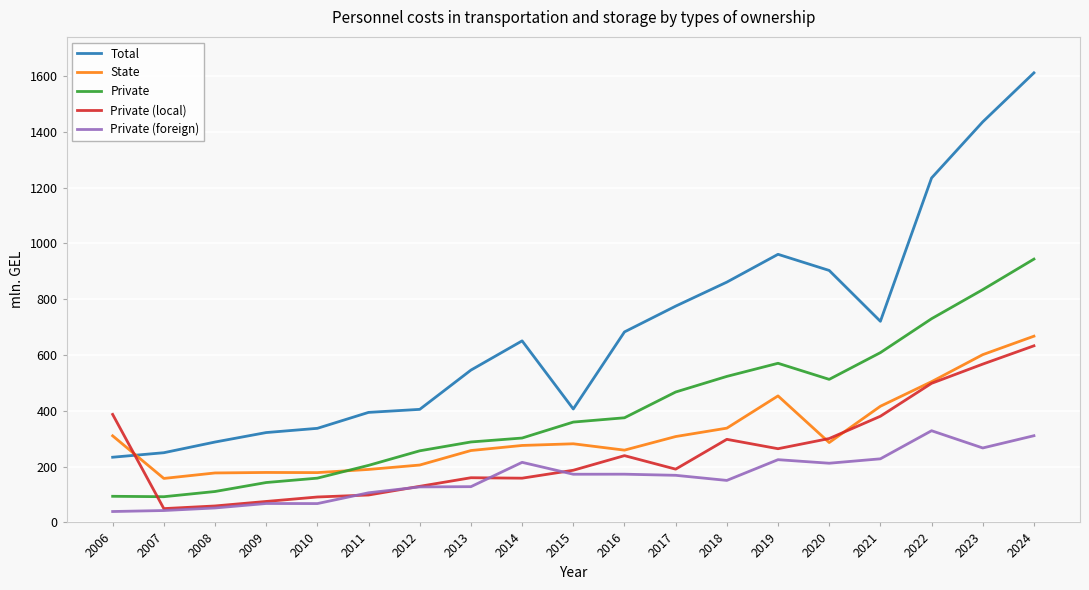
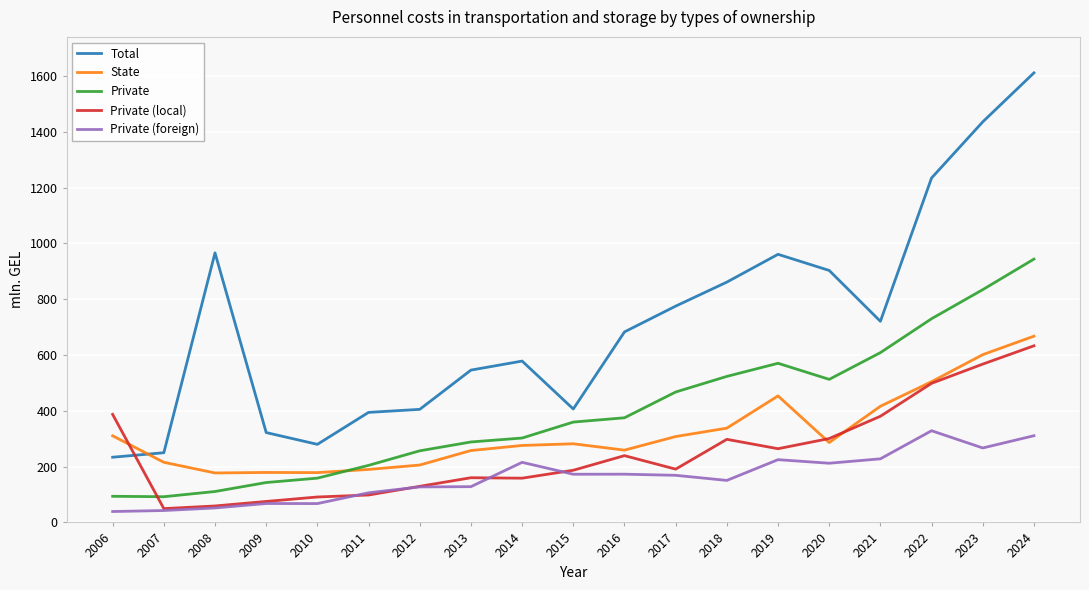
  {
    "Total": {
      "2006": 230,
      "2007": 250,
-     "2008": 290,
+     "2008": 970,
      "2009": 320,
-     "2010": 340,
+     "2010": 280,
      "2011": 390,
      "2012": 410,
      "2013": 550,
-     "2014": 650,
+     "2014": 580,
      "2015": 410,
      "2016": 680,
      "2017": 780,
      "2018": 860,
      "2019": 960,
      "2020": 900,
      "2021": 720,
      "2022": 1230,
      "2023": 1440,
      "2024": 1610
    },
    "State": {
      "2006": 310,
-     "2007": 160,
+     "2007": 220,
      "2008": 180,
      "2009": 180,
      "2010": 180,
      "2011": 190,
      "2012": 210,
      "2013": 260,
      "2014": 280,
      "2015": 280,
      "2016": 260,
      "2017": 310,
      "2018": 340,
      "2019": 450,
      "2020": 290,
      "2021": 420,
      "2023": 600,
      "2024": 670
    },
    "Private": {
      "2006": 90,
      "2007": 90,
      "2008": 110,
      "2009": 140,
      "2010": 160,
      "2011": 200,
      "2012": 260,
      "2013": 290,
      "2014": 300,
      "2015": 360,
      "2016": 380,
      "2017": 470,
      "2018": 520,
      "2019": 570,
      "2020": 510,
      "2021": 610,
      "2022": 730,
      "2023": 830,
      "2024": 940
    },
    "Private (local)": {
      "2006": 390,
      "2010": 90,
      "2013": 160,
      "2014": 160,
      "2015": 190,
      "2016": 240,
      "2017": 190,
      "2018": 300,
      "2019": 260,
      "2020": 300,
      "2021": 380,
      "2023": 570,
      "2024": 630
    },
    "Private (foreign)": {
      "2006": 40,
      "2010": 70,
      "2013": 130,
      "2014": 220,
      "2015": 170,
      "2016": 170,
      "2017": 170,
      "2018": 150,
      "2019": 220,
      "2020": 210,
      "2021": 230,
      "2022": 330,
      "2023": 270,
      "2024": 310
    }
  }
